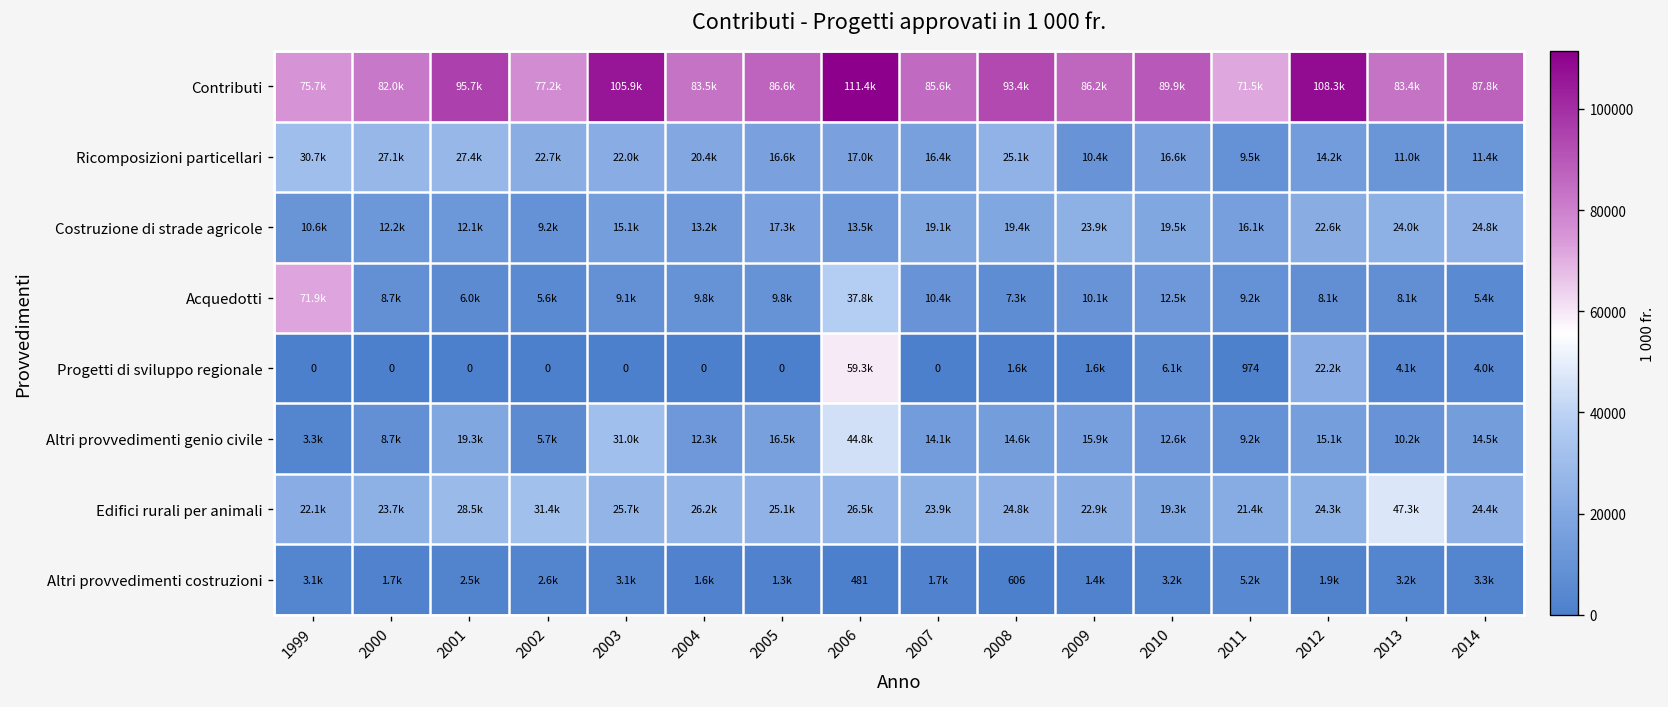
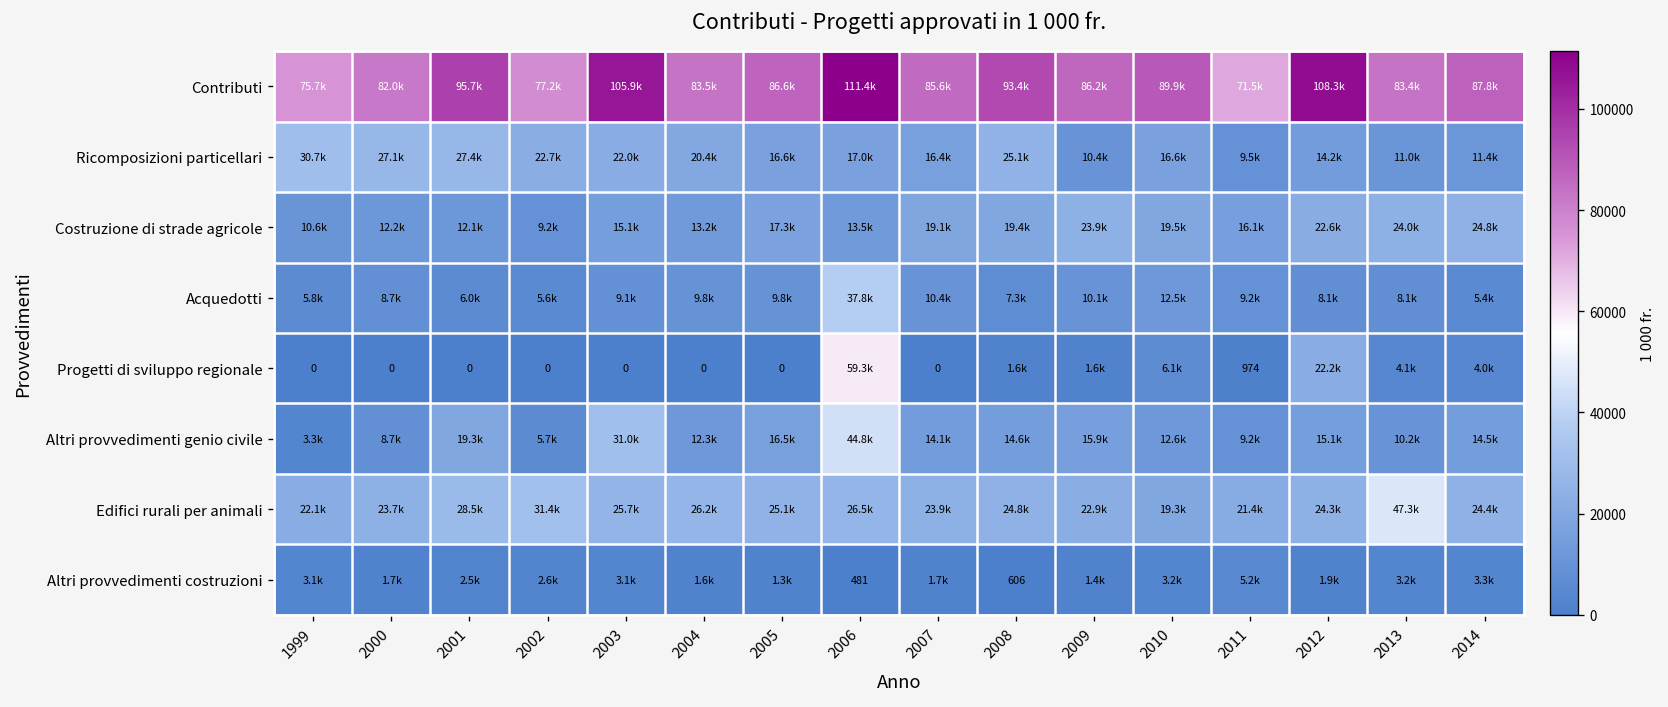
  {
    "Contributi": {
      "1999": "75.7k",
      "2000": "82.0k",
      "2001": "95.7k",
      "2002": "77.2k",
      "2003": "105.9k",
      "2004": "83.5k",
      "2005": "86.6k",
      "2006": "111.4k",
      "2007": "85.6k",
      "2008": "93.4k",
      "2009": "86.2k",
      "2010": "89.9k",
      "2011": "71.5k",
      "2012": "108.3k",
      "2013": "83.4k",
      "2014": "87.8k"
    },
    "Ricomposizioni particellari": {
      "1999": "30.7k",
      "2000": "27.1k",
      "2001": "27.4k",
      "2002": "22.7k",
      "2003": "22.0k",
      "2004": "20.4k",
      "2005": "16.6k",
      "2006": "17.0k",
      "2007": "16.4k",
      "2008": "25.1k",
      "2009": "10.4k",
      "2010": "16.6k",
      "2011": "9.5k",
      "2012": "14.2k",
      "2013": "11.0k",
      "2014": "11.4k"
    },
    "Costruzione di strade agricole": {
      "1999": "10.6k",
      "2000": "12.2k",
      "2001": "12.1k",
      "2002": "9.2k",
      "2003": "15.1k",
      "2004": "13.2k",
      "2005": "17.3k",
      "2006": "13.5k",
      "2007": "19.1k",
      "2008": "19.4k",
      "2009": "23.9k",
      "2010": "19.5k",
      "2011": "16.1k",
      "2012": "22.6k",
      "2013": "24.0k",
      "2014": "24.8k"
    },
    "Acquedotti": {
-     "1999": "71.9k",
+     "1999": "5.8k",
      "2000": "8.7k",
      "2001": "6.0k",
      "2002": "5.6k",
      "2003": "9.1k",
      "2004": "9.8k",
      "2005": "9.8k",
      "2006": "37.8k",
      "2007": "10.4k",
      "2008": "7.3k",
      "2009": "10.1k",
      "2010": "12.5k",
      "2011": "9.2k",
      "2012": "8.1k",
      "2013": "8.1k",
      "2014": "5.4k"
    },
    "Progetti di sviluppo regionale": {
      "1999": "0",
      "2000": "0",
      "2001": "0",
      "2002": "0",
      "2003": "0",
      "2004": "0",
      "2005": "0",
      "2006": "59.3k",
      "2007": "0",
      "2008": "1.6k",
      "2009": "1.6k",
      "2010": "6.1k",
      "2011": "974",
      "2012": "22.2k",
      "2013": "4.1k",
      "2014": "4.0k"
    },
    "Altri provvedimenti genio civile": {
      "1999": "3.3k",
      "2000": "8.7k",
      "2001": "19.3k",
      "2002": "5.7k",
      "2003": "31.0k",
      "2004": "12.3k",
      "2005": "16.5k",
      "2006": "44.8k",
      "2007": "14.1k",
      "2008": "14.6k",
      "2009": "15.9k",
      "2010": "12.6k",
      "2011": "9.2k",
      "2012": "15.1k",
      "2013": "10.2k",
      "2014": "14.5k"
    },
    "Edifici rurali per animali": {
      "1999": "22.1k",
      "2000": "23.7k",
      "2001": "28.5k",
      "2002": "31.4k",
      "2003": "25.7k",
      "2004": "26.2k",
      "2005": "25.1k",
      "2006": "26.5k",
      "2007": "23.9k",
      "2008": "24.8k",
      "2009": "22.9k",
      "2010": "19.3k",
      "2011": "21.4k",
      "2012": "24.3k",
      "2013": "47.3k",
      "2014": "24.4k"
    },
    "Altri provvedimenti costruzioni": {
      "1999": "3.1k",
      "2000": "1.7k",
      "2001": "2.5k",
      "2002": "2.6k",
      "2003": "3.1k",
      "2004": "1.6k",
      "2005": "1.3k",
      "2006": "481",
      "2007": "1.7k",
      "2008": "606",
      "2009": "1.4k",
      "2010": "3.2k",
      "2011": "5.2k",
      "2012": "1.9k",
      "2013": "3.2k",
      "2014": "3.3k"
    }
  }
